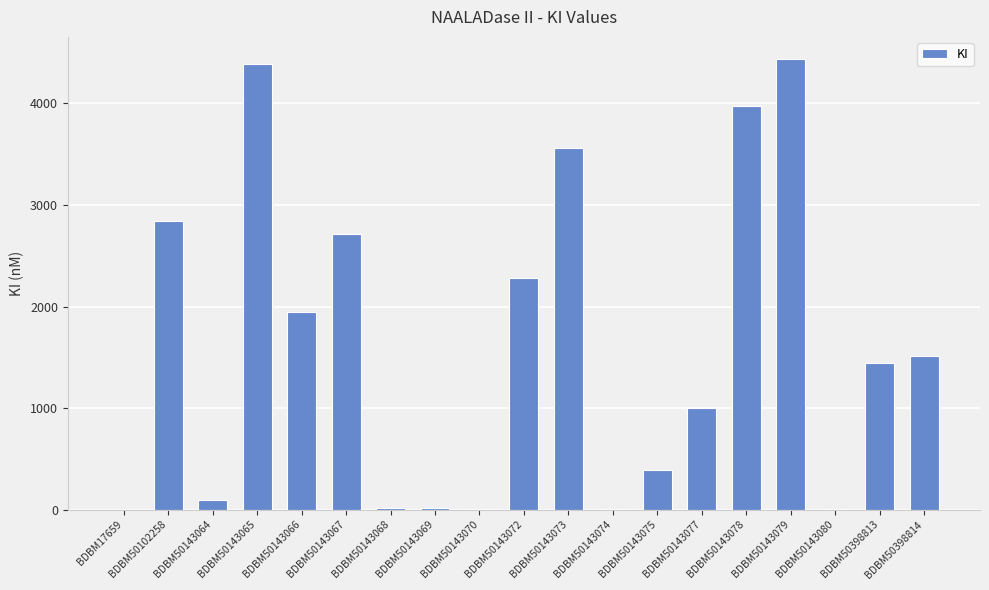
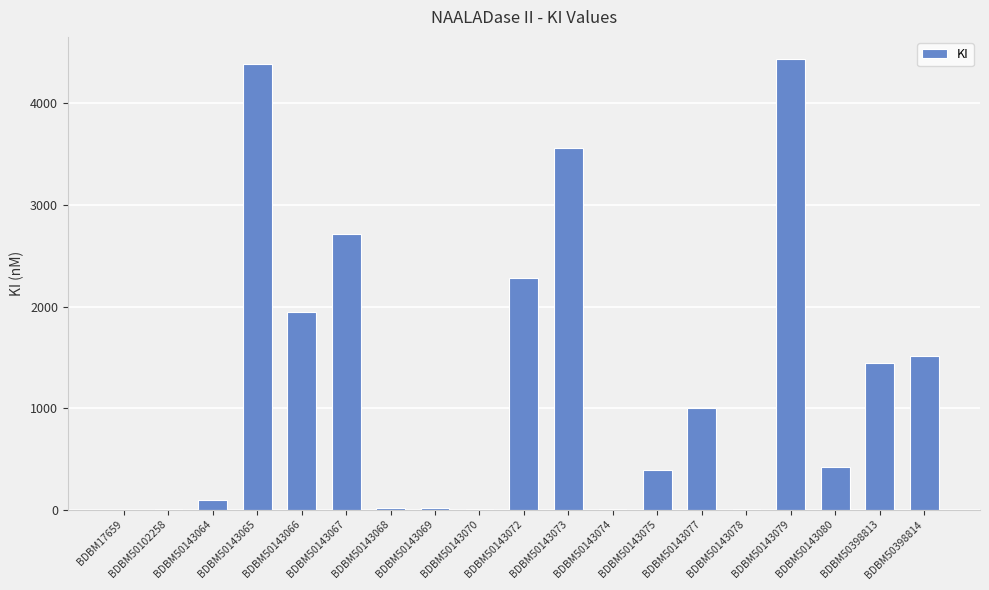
  {
-   "BDBM50102258": 2840,
+   "BDBM50102258": 10,
    "BDBM50143064": 100,
    "BDBM50143065": 4390,
    "BDBM50143066": 1940,
    "BDBM50143067": 2710,
    "BDBM50143072": 2280,
    "BDBM50143073": 3570,
    "BDBM50143075": 390,
    "BDBM50143077": 1000,
-   "BDBM50143078": 3970,
+   "BDBM50143078": 0,
    "BDBM50143079": 4430,
-   "BDBM50143080": 10,
+   "BDBM50143080": 420,
    "BDBM50398813": 1440,
    "BDBM50398814": 1510
  }
